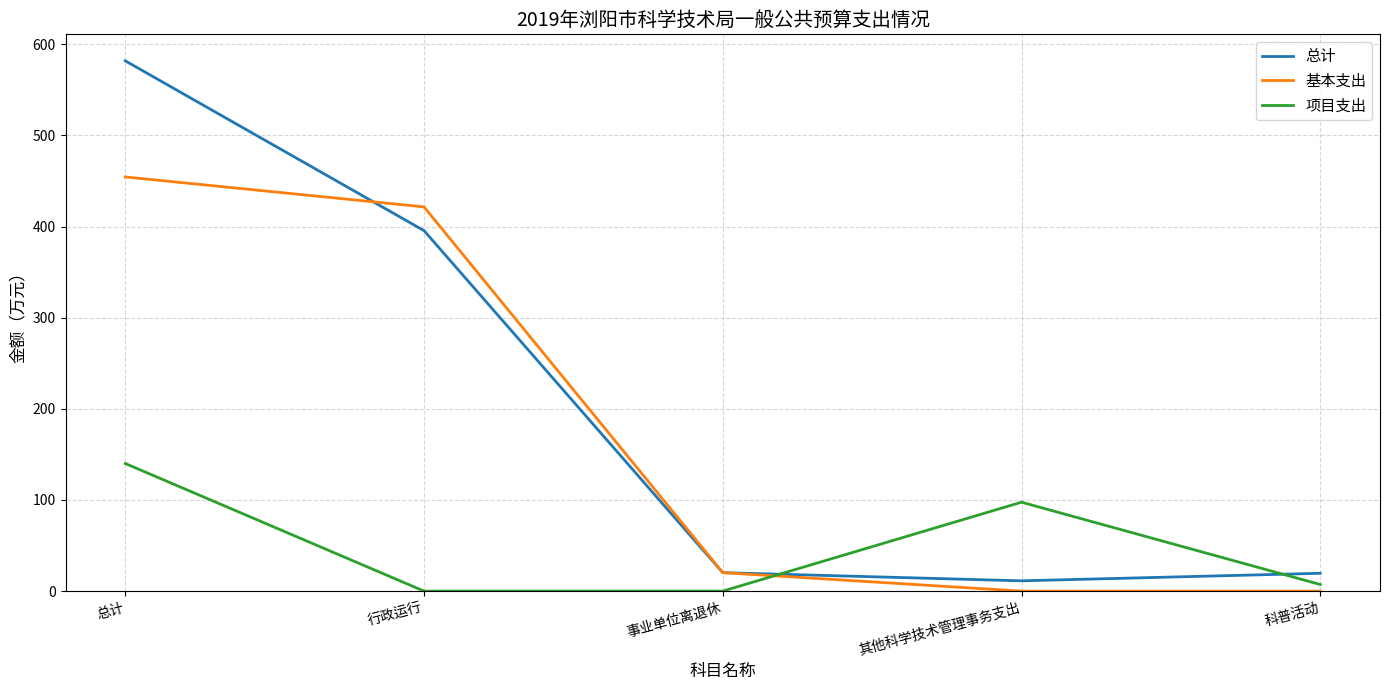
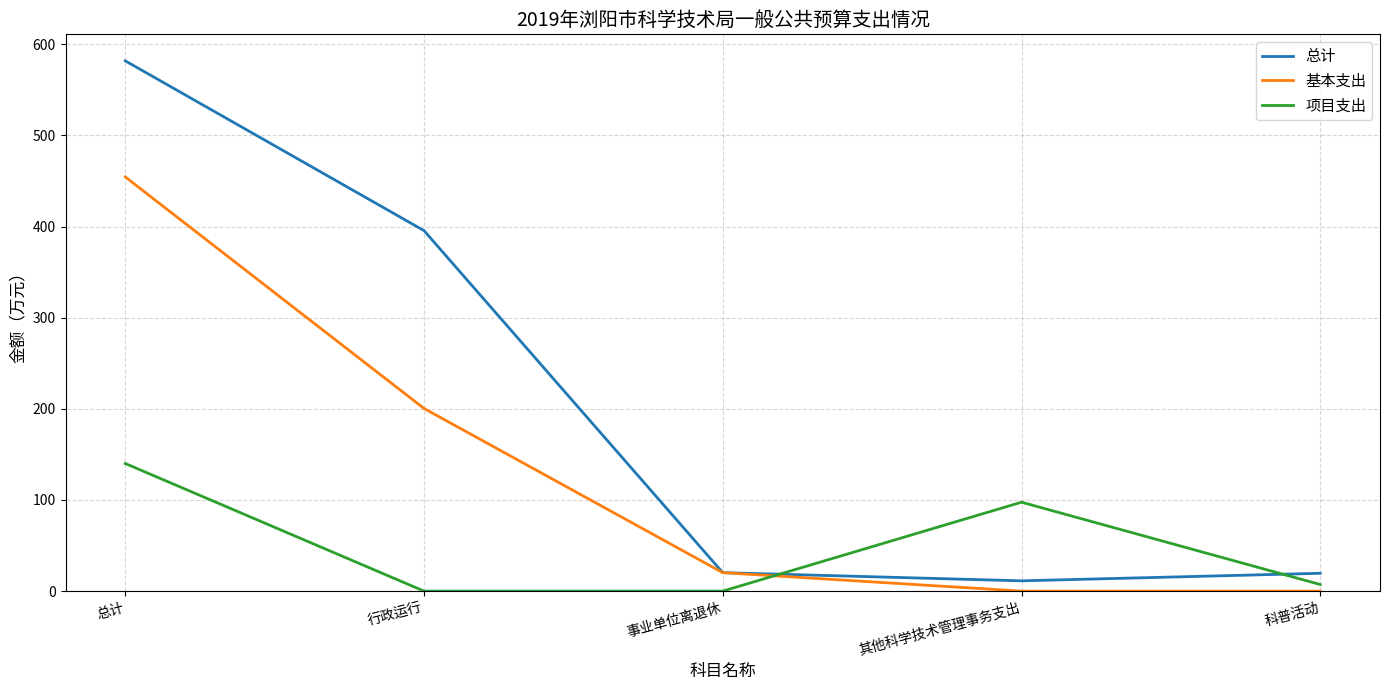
  {
    "总计": {
      "总计": 580,
      "行政运行": 400,
      "其他科学技术管理事务支出": 10,
      "科普活动": 20
    },
    "基本支出": {
      "总计": 450,
-     "行政运行": 420,
+     "行政运行": 200,
      "其他科学技术管理事务支出": 0,
      "科普活动": 0
    },
    "项目支出": {
      "总计": 140,
      "行政运行": 0,
      "事业单位离退休": 0,
      "其他科学技术管理事务支出": 100,
      "科普活动": 10
    }
  }
